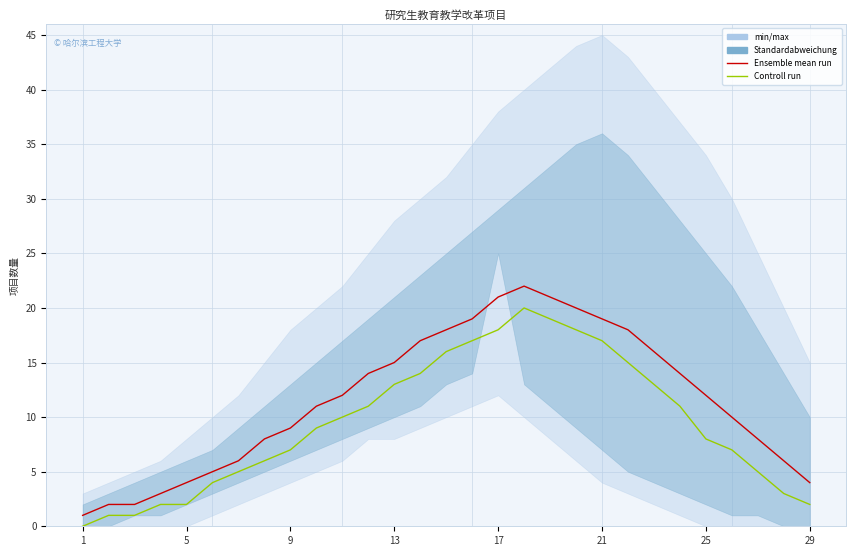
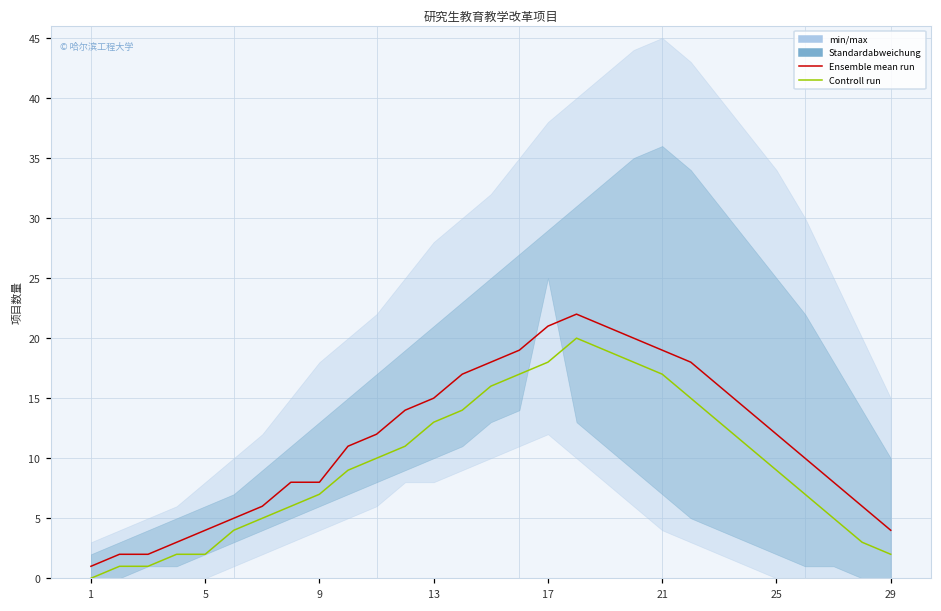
  {
    "Ensemble mean run": {
      "1": 1,
      "5": 4,
-     "9": 9,
+     "9": 8,
      "13": 15,
      "17": 21,
      "21": 19,
      "25": 12,
      "29": 4
    },
    "Controll run": {
      "1": 0,
      "5": 2,
      "9": 7,
      "13": 13,
      "17": 18,
      "21": 17,
-     "25": 8,
+     "25": 9,
      "29": 2
    }
  }
